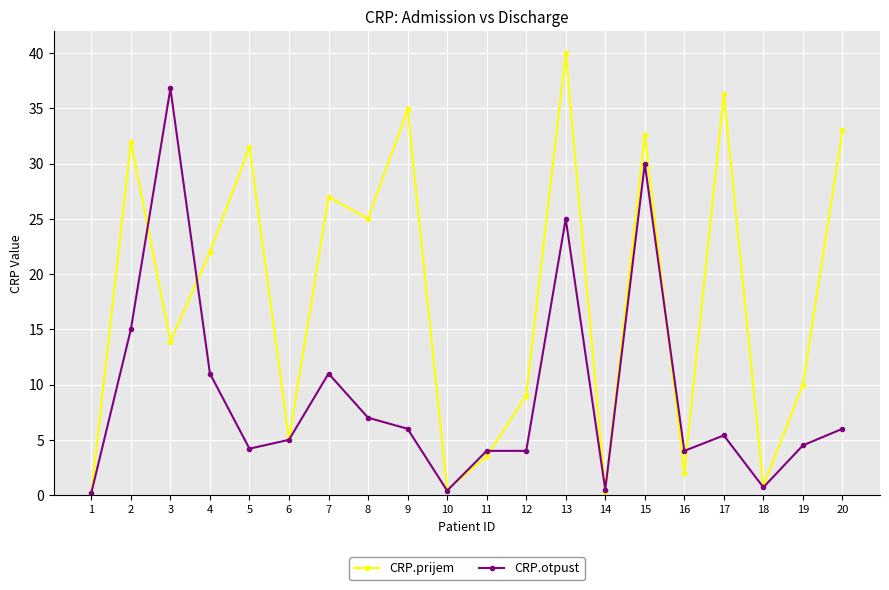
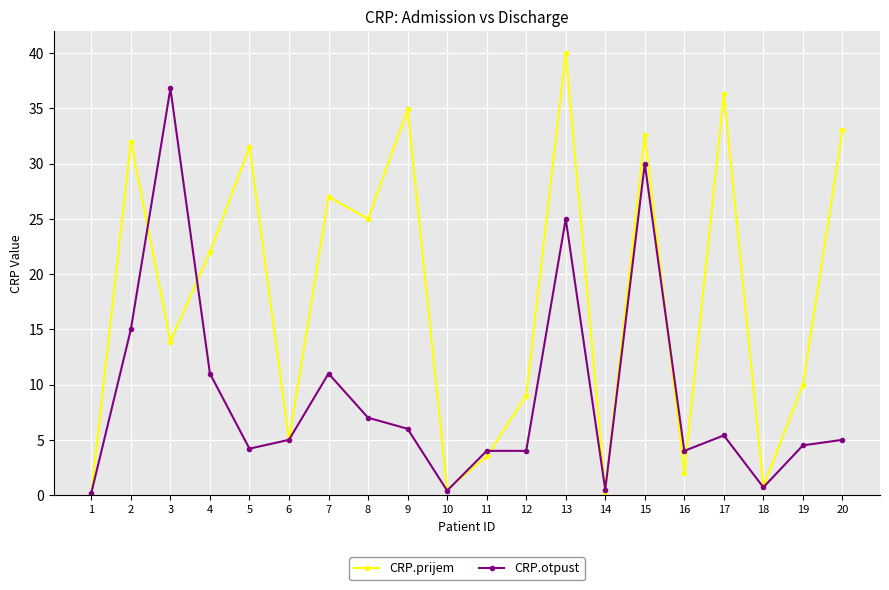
  {
    "CRP.prijem": {
      "2": 32,
      "3": 14,
      "4": 22,
      "5": 31.5,
      "7": 27,
      "8": 25,
      "9": 35,
      "11": 3.5,
      "12": 9,
      "13": 40,
      "15": 32.6,
      "16": 2,
      "17": 36.3,
      "19": 10,
      "20": 33
    },
    "CRP.otpust": {
      "2": 15,
      "3": 37,
      "4": 11,
      "5": 4,
      "7": 11,
      "8": 7,
      "9": 6,
      "11": 4,
      "12": 4,
      "13": 25,
      "15": 30,
      "16": 4,
      "17": 5.4,
      "19": 4.5,
-     "20": 6
+     "20": 5
    }
  }
